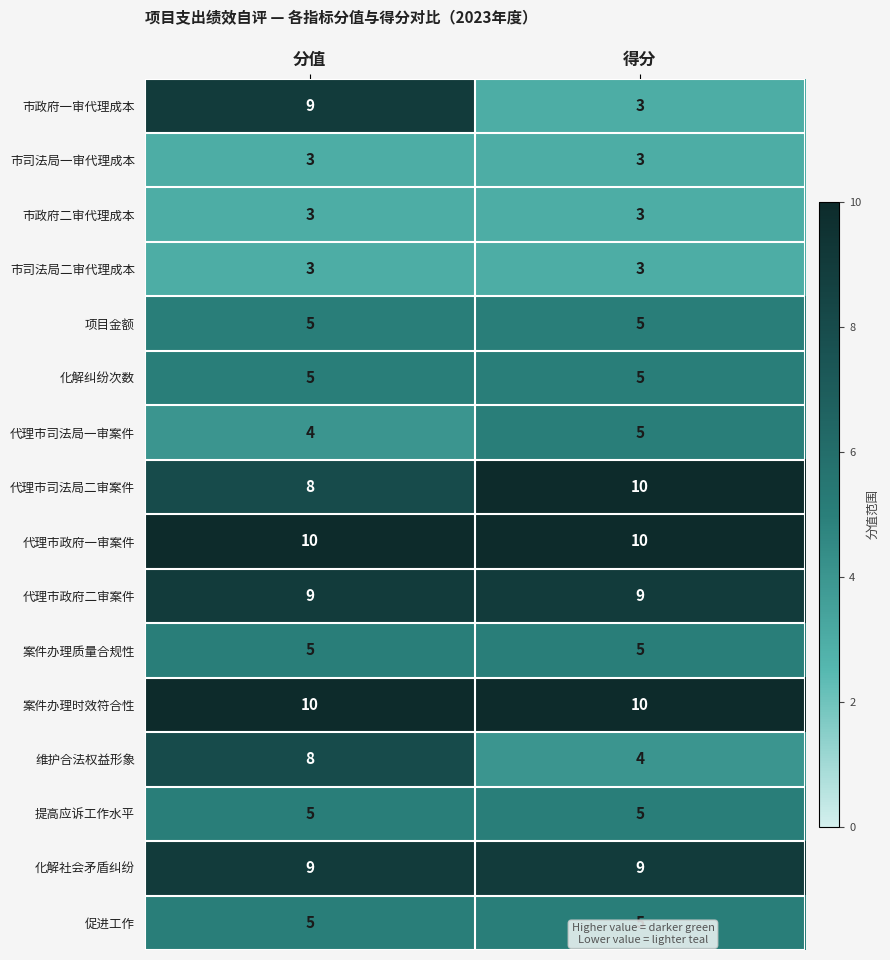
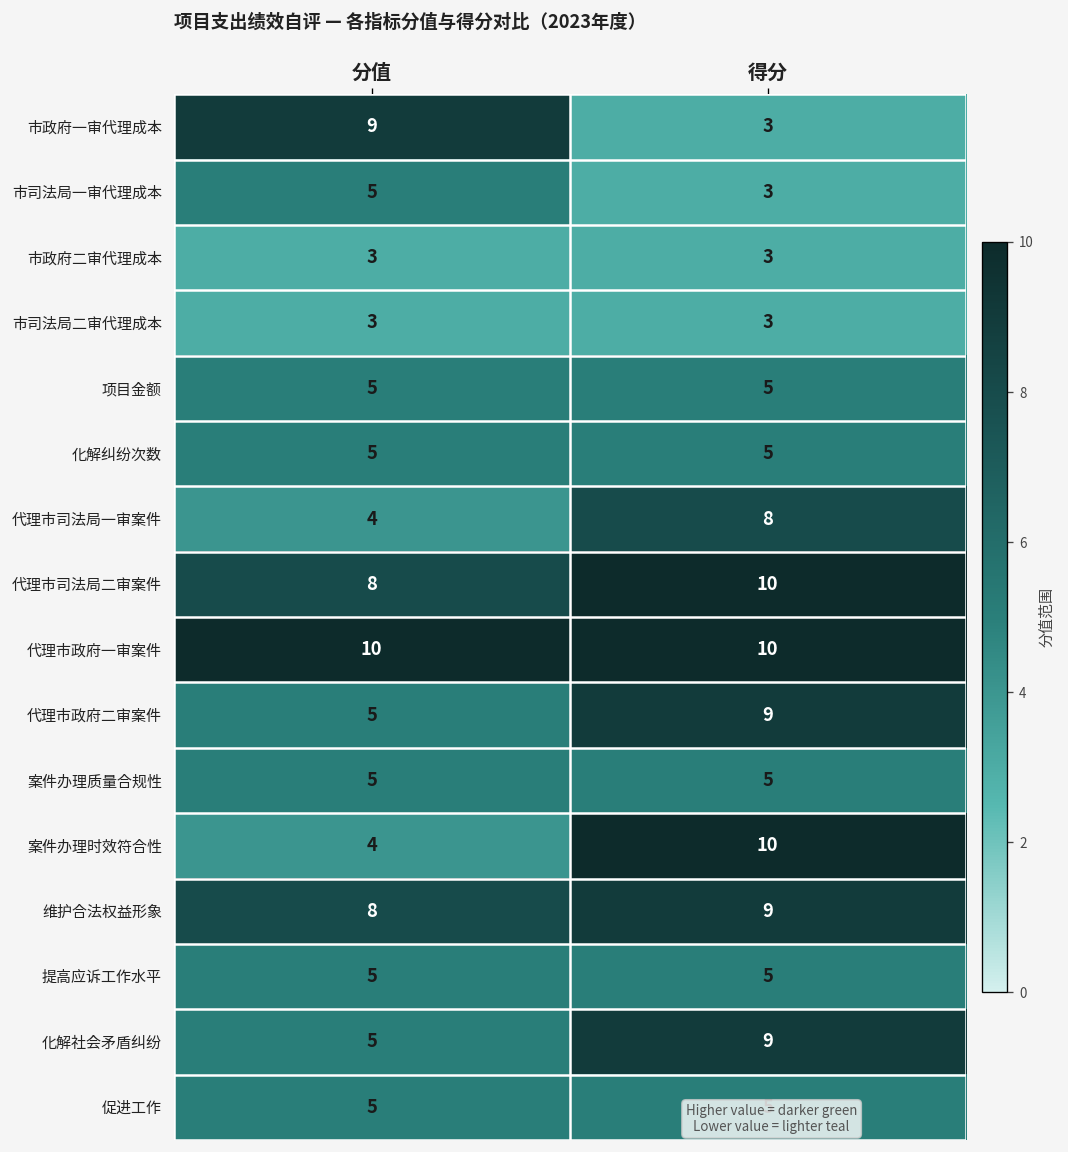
  {
    "市政府一审代理成本": {
      "分值": 9,
      "得分": 3
    },
    "市司法局一审代理成本": {
-     "分值": 3,
+     "分值": 5,
      "得分": 3
    },
    "市政府二审代理成本": {
      "分值": 3,
      "得分": 3
    },
    "市司法局二审代理成本": {
      "分值": 3,
      "得分": 3
    },
    "项目金额": {
      "分值": 5,
      "得分": 5
    },
    "化解纠纷次数": {
      "分值": 5,
      "得分": 5
    },
    "代理市司法局一审案件": {
      "分值": 4,
-     "得分": 5
+     "得分": 8
    },
    "代理市司法局二审案件": {
      "分值": 8,
      "得分": 10
    },
    "代理市政府一审案件": {
      "分值": 10,
      "得分": 10
    },
    "代理市政府二审案件": {
-     "分值": 9,
+     "分值": 5,
      "得分": 9
    },
    "案件办理质量合规性": {
      "分值": 5,
      "得分": 5
    },
    "案件办理时效符合性": {
-     "分值": 10,
+     "分值": 4,
      "得分": 10
    },
    "维护合法权益形象": {
      "分值": 8,
-     "得分": 4
+     "得分": 9
    },
    "提高应诉工作水平": {
      "分值": 5,
      "得分": 5
    },
    "化解社会矛盾纠纷": {
-     "分值": 9,
+     "分值": 5,
      "得分": 9
    },
    "促进工作": {
      "分值": 5,
      "得分": 5
    }
  }
